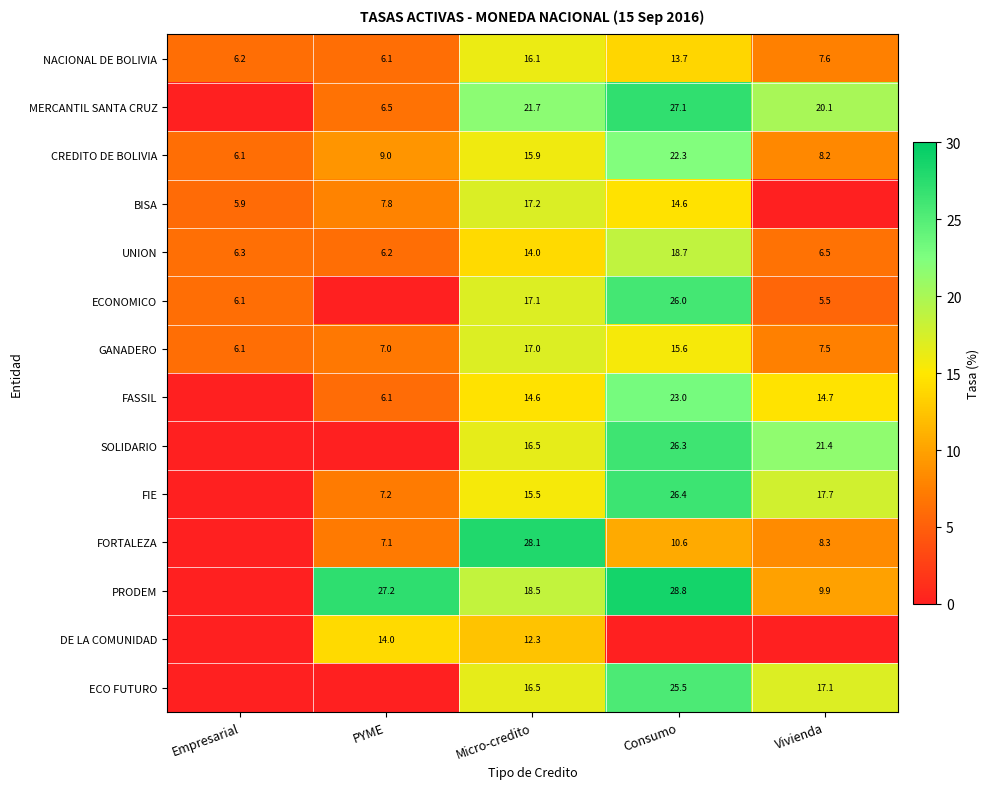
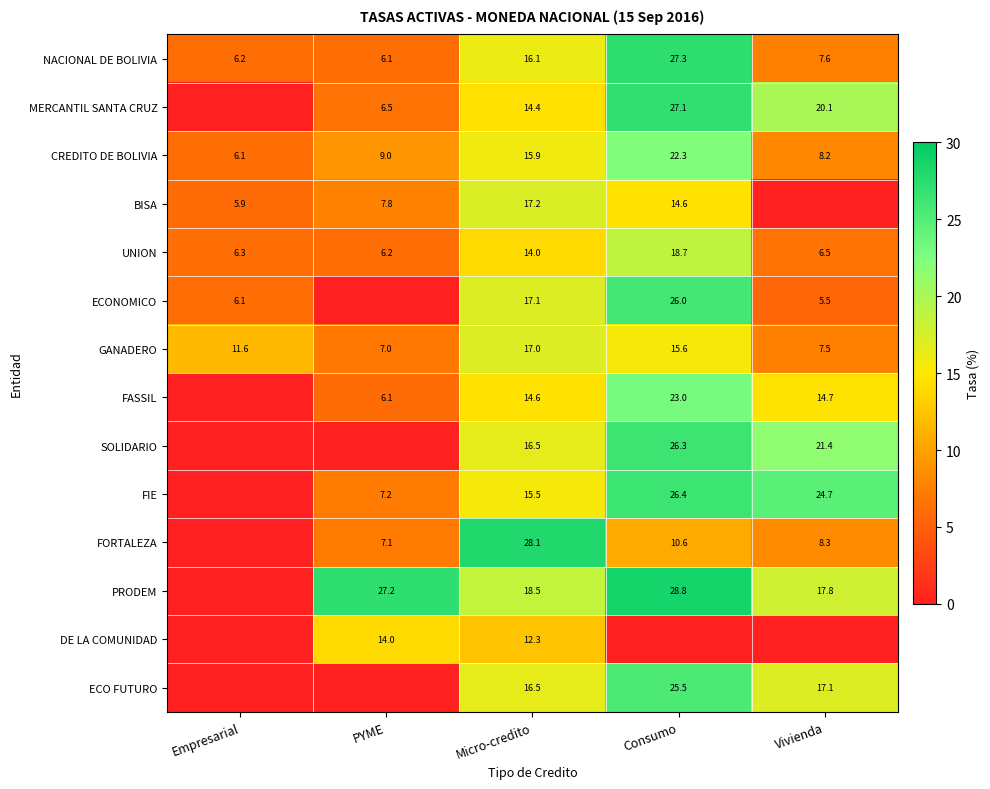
  {
    "NACIONAL DE BOLIVIA": {
      "Empresarial": 6.2,
      "PYME": 6.1,
      "Micro-credito": 16.1,
-     "Consumo": 13.7,
+     "Consumo": 27.3,
      "Vivienda": 7.6
    },
    "MERCANTIL SANTA CRUZ": {
      "PYME": 6.5,
-     "Micro-credito": 21.7,
+     "Micro-credito": 14.4,
      "Consumo": 27.1,
      "Vivienda": 20.1
    },
    "CREDITO DE BOLIVIA": {
      "Empresarial": 6.1,
      "PYME": 9.0,
      "Micro-credito": 15.9,
      "Consumo": 22.3,
      "Vivienda": 8.2
    },
    "BISA": {
      "Empresarial": 5.9,
      "PYME": 7.8,
      "Micro-credito": 17.2,
      "Consumo": 14.6
    },
    "UNION": {
      "Empresarial": 6.3,
      "PYME": 6.2,
      "Micro-credito": 14.0,
      "Consumo": 18.7,
      "Vivienda": 6.5
    },
    "ECONOMICO": {
      "Empresarial": 6.1,
      "Micro-credito": 17.1,
      "Consumo": 26.0,
      "Vivienda": 5.5
    },
    "GANADERO": {
-     "Empresarial": 6.1,
+     "Empresarial": 11.6,
      "PYME": 7.0,
      "Micro-credito": 17.0,
      "Consumo": 15.6,
      "Vivienda": 7.5
    },
    "FASSIL": {
      "PYME": 6.1,
      "Micro-credito": 14.6,
      "Consumo": 23.0,
      "Vivienda": 14.7
    },
    "SOLIDARIO": {
      "Micro-credito": 16.5,
      "Consumo": 26.3,
      "Vivienda": 21.4
    },
    "FIE": {
      "PYME": 7.2,
      "Micro-credito": 15.5,
      "Consumo": 26.4,
-     "Vivienda": 17.7
+     "Vivienda": 24.7
    },
    "FORTALEZA": {
      "PYME": 7.1,
      "Micro-credito": 28.1,
      "Consumo": 10.6,
      "Vivienda": 8.3
    },
    "PRODEM": {
      "PYME": 27.2,
      "Micro-credito": 18.5,
      "Consumo": 28.8,
-     "Vivienda": 9.9
+     "Vivienda": 17.8
    },
    "DE LA COMUNIDAD": {
      "PYME": 14.0,
      "Micro-credito": 12.3
    },
    "ECO FUTURO": {
      "Micro-credito": 16.5,
      "Consumo": 25.5,
      "Vivienda": 17.1
    }
  }
